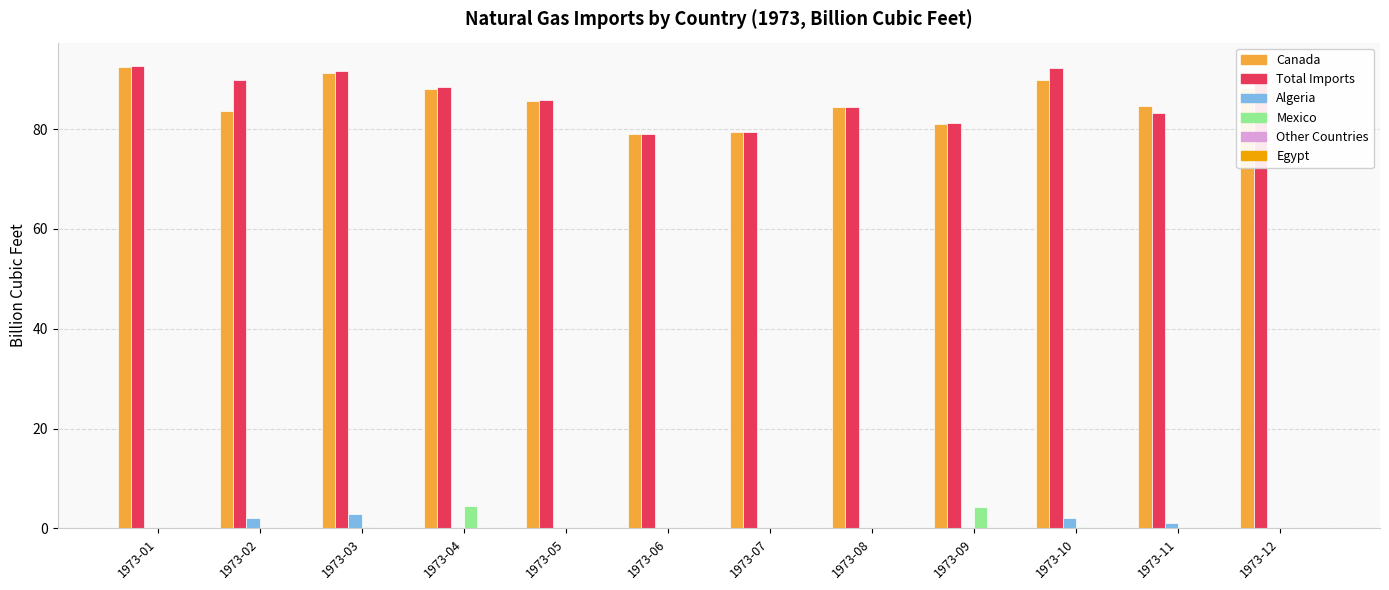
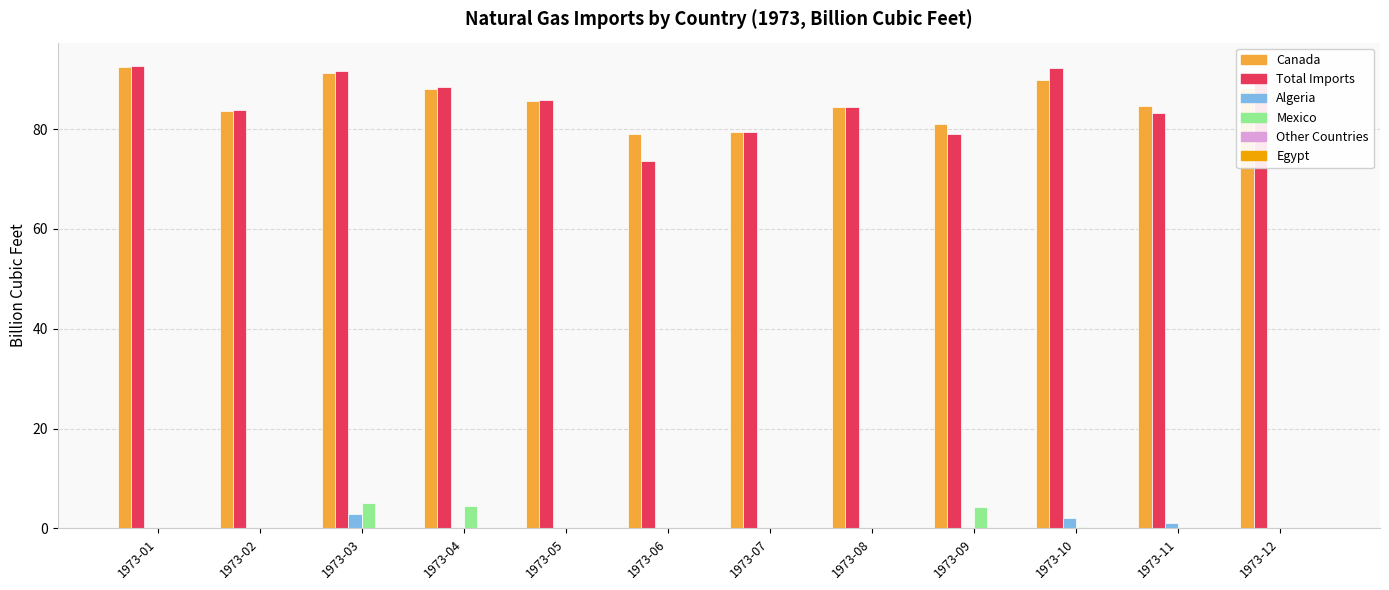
  {
    "Total Imports": {
      "1973-01": 93,
-     "1973-02": 90,
+     "1973-02": 84,
      "1973-03": 92,
      "1973-04": 88,
      "1973-05": 86,
-     "1973-06": 79,
+     "1973-06": 74,
      "1973-07": 79,
      "1973-08": 84,
-     "1973-09": 81,
+     "1973-09": 79,
      "1973-10": 92,
      "1973-11": 83
    },
    "Algeria": {
-     "1973-02": 2,
+     "1973-02": 0,
      "1973-03": 3,
      "1973-05": 0,
      "1973-06": 0,
      "1973-07": 0,
      "1973-08": 0,
      "1973-09": 0,
      "1973-10": 2,
      "1973-11": 1,
      "1973-12": 0
    },
    "Mexico": {
-     "1973-03": 0,
+     "1973-03": 5,
      "1973-04": 4,
      "1973-07": 0,
      "1973-09": 4
    },
    "Other Countries": {
      "1973-01": 0,
      "1973-02": 0,
      "1973-03": 0,
      "1973-04": 0,
      "1973-05": 0,
      "1973-06": 0,
      "1973-07": 0,
      "1973-08": 0,
      "1973-09": 0,
      "1973-10": 0,
      "1973-11": 0,
      "1973-12": 0
    }
  }
